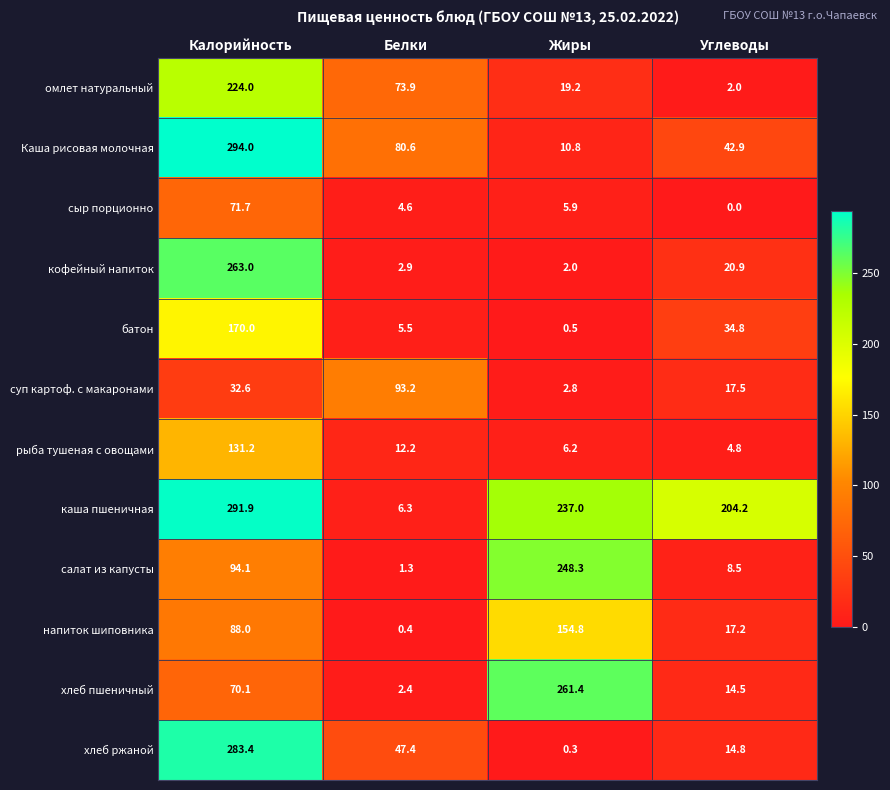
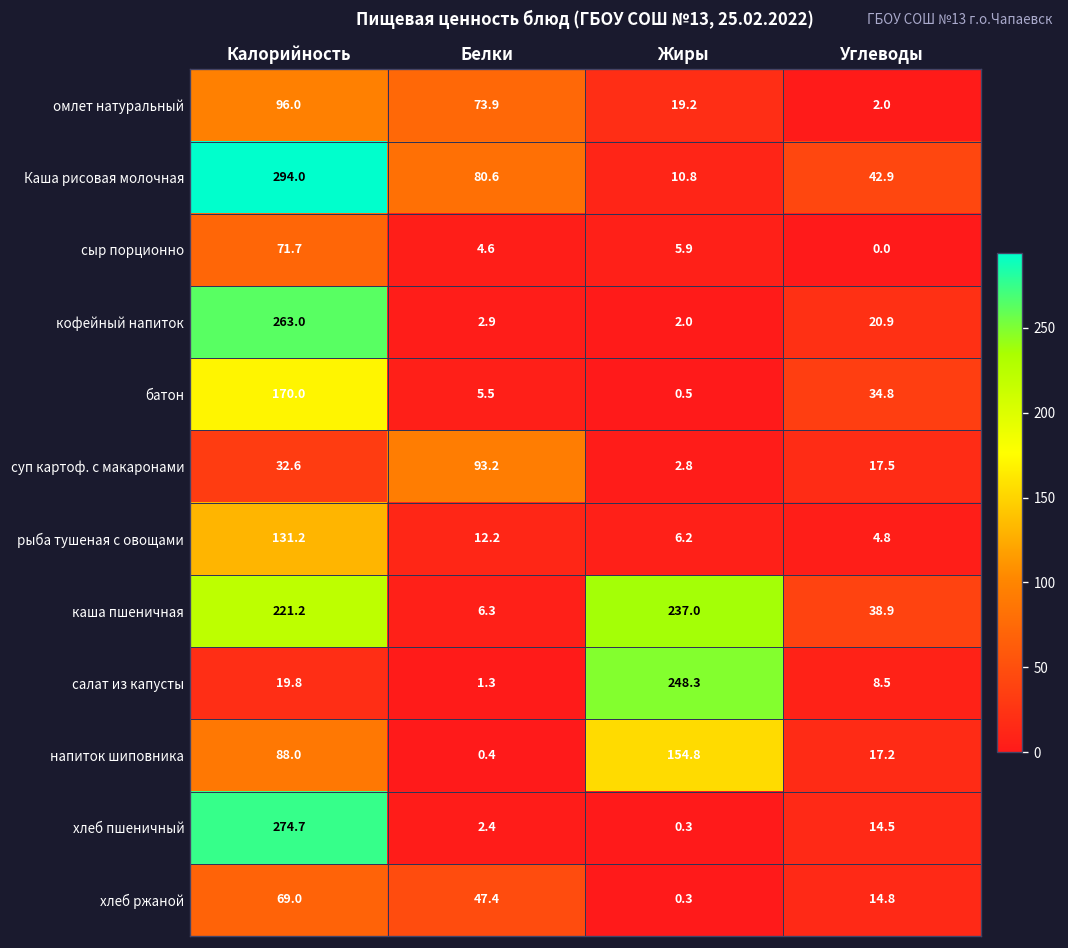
  {
    "омлет натуральный": {
-     "Калорийность": 224.0,
+     "Калорийность": 96.0,
      "Белки": 73.9,
      "Жиры": 19.2,
      "Углеводы": 2.0
    },
    "Каша рисовая молочная": {
      "Калорийность": 294.0,
      "Белки": 80.6,
      "Жиры": 10.8,
      "Углеводы": 42.9
    },
    "сыр порционно": {
      "Калорийность": 71.7,
      "Белки": 4.6,
      "Жиры": 5.9,
      "Углеводы": 0.0
    },
    "кофейный напиток": {
      "Калорийность": 263.0,
      "Белки": 2.9,
      "Жиры": 2.0,
      "Углеводы": 20.9
    },
    "батон": {
      "Калорийность": 170.0,
      "Белки": 5.5,
      "Жиры": 0.5,
      "Углеводы": 34.8
    },
    "суп картоф. с макаронами": {
      "Калорийность": 32.6,
      "Белки": 93.2,
      "Жиры": 2.8,
      "Углеводы": 17.5
    },
    "рыба тушеная с овощами": {
      "Калорийность": 131.2,
      "Белки": 12.2,
      "Жиры": 6.2,
      "Углеводы": 4.8
    },
    "каша пшеничная": {
-     "Калорийность": 291.9,
+     "Калорийность": 221.2,
      "Белки": 6.3,
      "Жиры": 237.0,
-     "Углеводы": 204.2
+     "Углеводы": 38.9
    },
    "салат из капусты": {
-     "Калорийность": 94.1,
+     "Калорийность": 19.8,
      "Белки": 1.3,
      "Жиры": 248.3,
      "Углеводы": 8.5
    },
    "напиток шиповника": {
      "Калорийность": 88.0,
      "Белки": 0.4,
      "Жиры": 154.8,
      "Углеводы": 17.2
    },
    "хлеб пшеничный": {
-     "Калорийность": 70.1,
+     "Калорийность": 274.7,
      "Белки": 2.4,
-     "Жиры": 261.4,
+     "Жиры": 0.3,
      "Углеводы": 14.5
    },
    "хлеб ржаной": {
-     "Калорийность": 283.4,
+     "Калорийность": 69.0,
      "Белки": 47.4,
      "Жиры": 0.3,
      "Углеводы": 14.8
    }
  }
